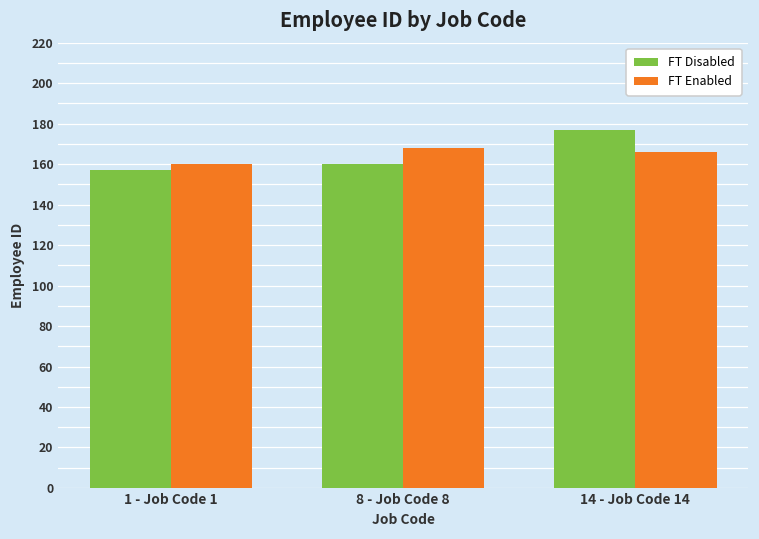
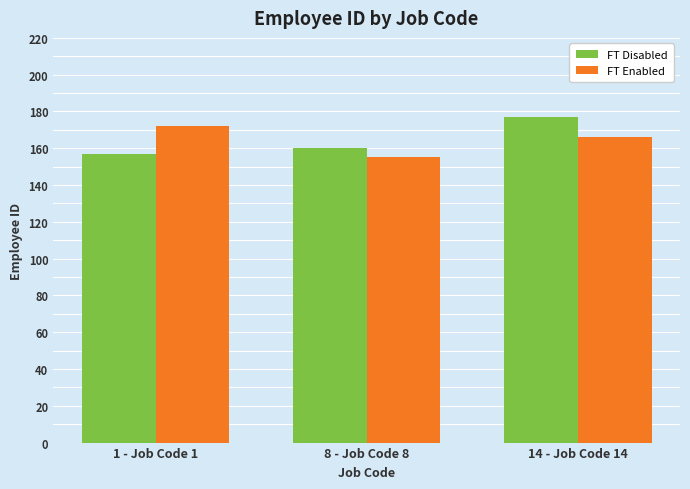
  {
    "FT Disabled": {
      "1 - Job Code 1": 157,
      "8 - Job Code 8": 160,
      "14 - Job Code 14": 177
    },
    "FT Enabled": {
-     "1 - Job Code 1": 160,
-     "8 - Job Code 8": 168,
+     "1 - Job Code 1": 172,
+     "8 - Job Code 8": 155,
      "14 - Job Code 14": 166
    }
  }
